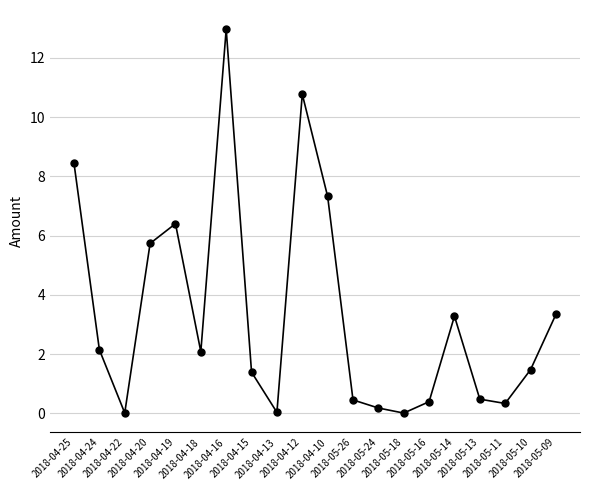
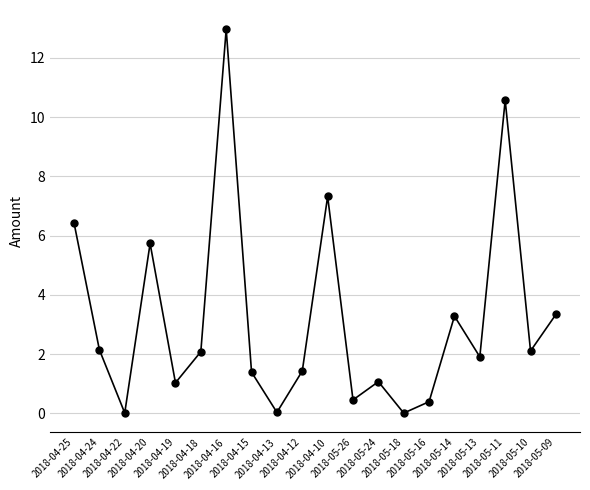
  {
-   "2018-04-25": 8.4,
+   "2018-04-25": 6.4,
    "2018-04-24": 2.1,
    "2018-04-22": 0.0,
    "2018-04-20": 5.7,
-   "2018-04-19": 6.4,
+   "2018-04-19": 1.0,
    "2018-04-18": 2.1,
    "2018-04-16": 13.0,
    "2018-04-15": 1.4,
    "2018-04-13": 0.0,
-   "2018-04-12": 10.8,
+   "2018-04-12": 1.4,
    "2018-04-10": 7.3,
    "2018-05-26": 0.5,
-   "2018-05-24": 0.2,
+   "2018-05-24": 1.1,
    "2018-05-18": 0.0,
    "2018-05-16": 0.4,
    "2018-05-14": 3.3,
-   "2018-05-13": 0.5,
-   "2018-05-11": 0.3,
-   "2018-05-10": 1.5,
+   "2018-05-13": 1.9,
+   "2018-05-11": 10.6,
+   "2018-05-10": 2.1,
    "2018-05-09": 3.3
  }
